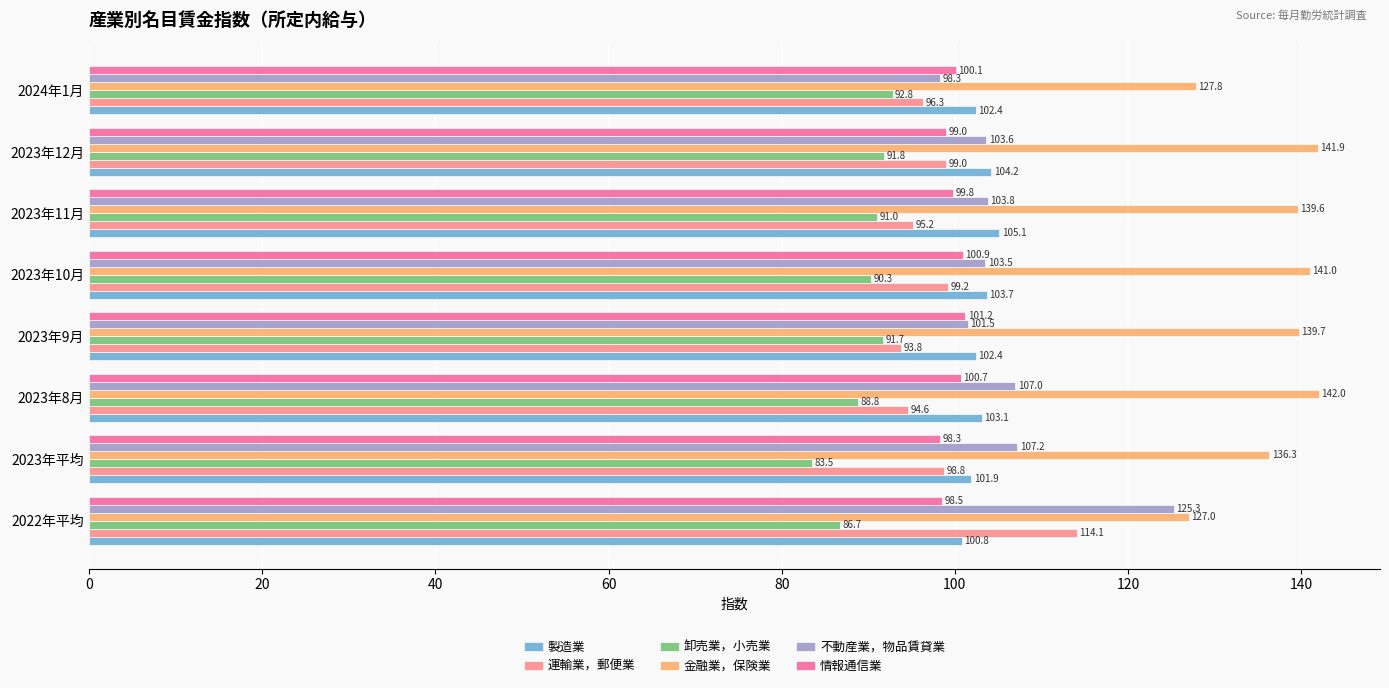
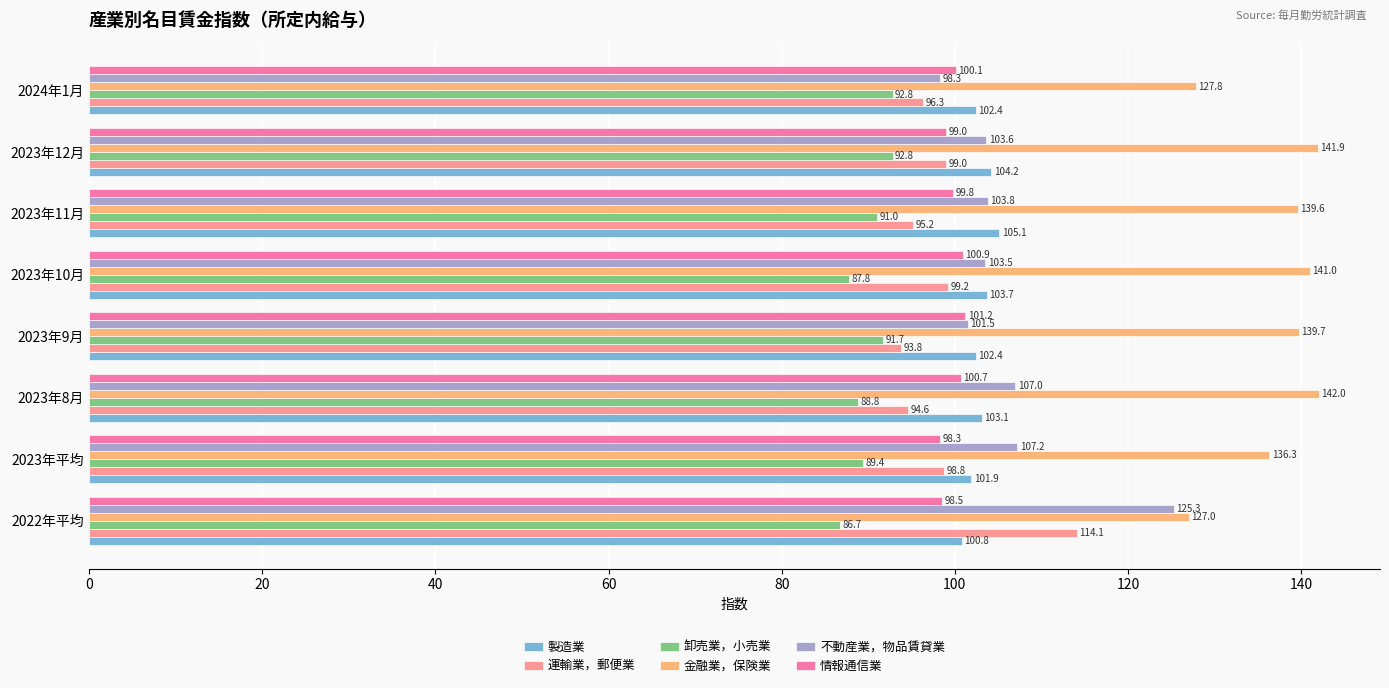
  {
    "卸売業，小売業": {
      "2024年1月": 92.8,
-     "2023年12月": 91.8,
+     "2023年12月": 92.8,
      "2023年11月": 91.0,
-     "2023年10月": 90.3,
+     "2023年10月": 87.8,
      "2023年9月": 91.7,
      "2023年8月": 88.8,
-     "2023年平均": 83.5,
+     "2023年平均": 89.4,
      "2022年平均": 86.7
    }
  }
